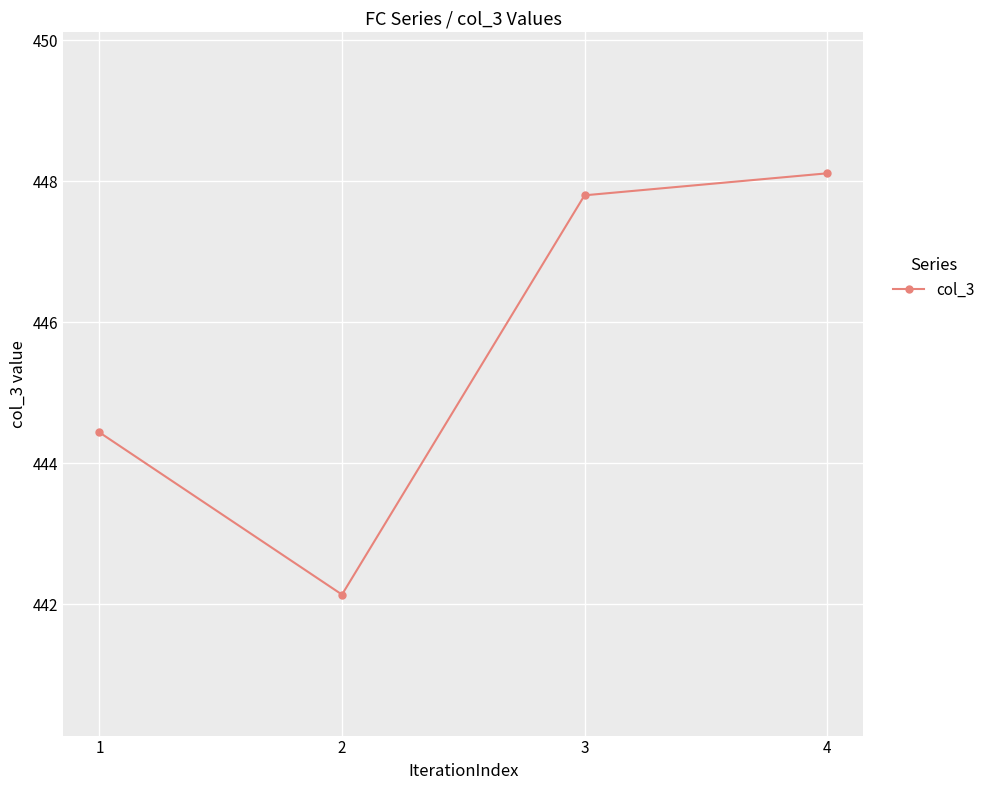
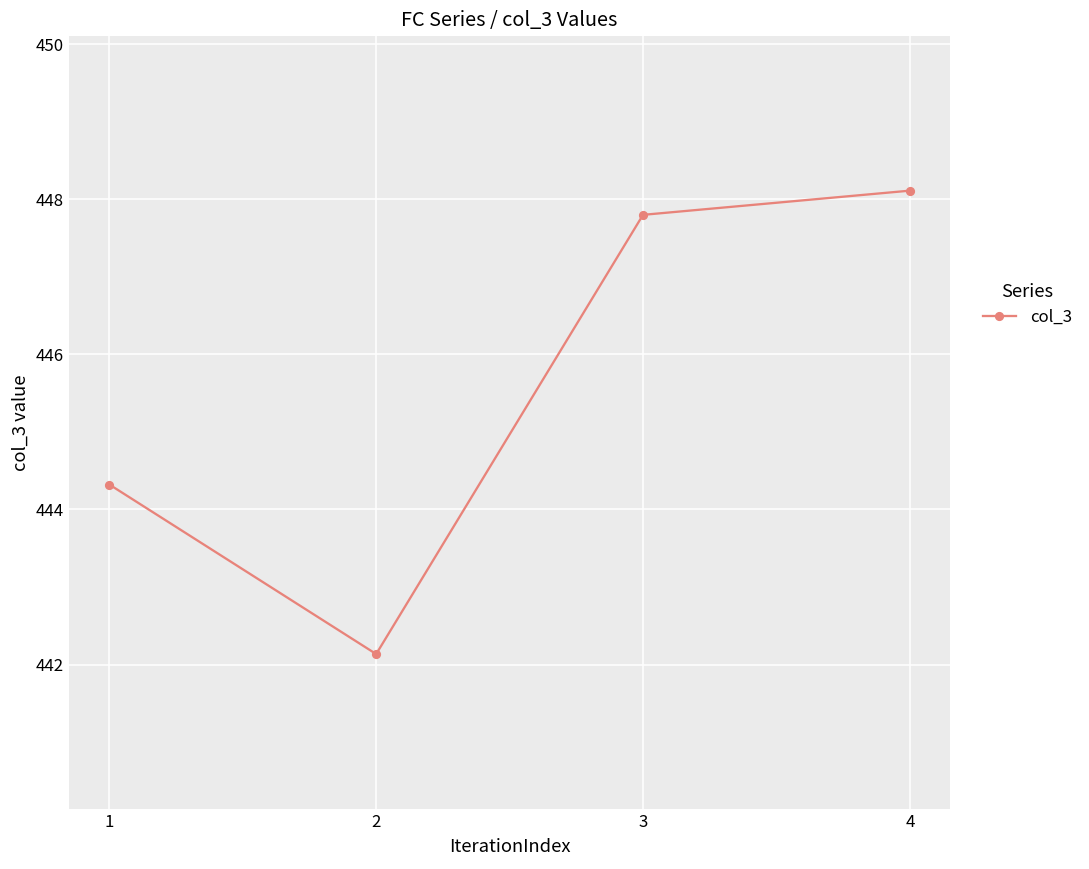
  {
-   "1": 444.4,
+   "1": 444.3,
    "2": 442.1,
    "3": 447.8,
    "4": 448.1
  }
